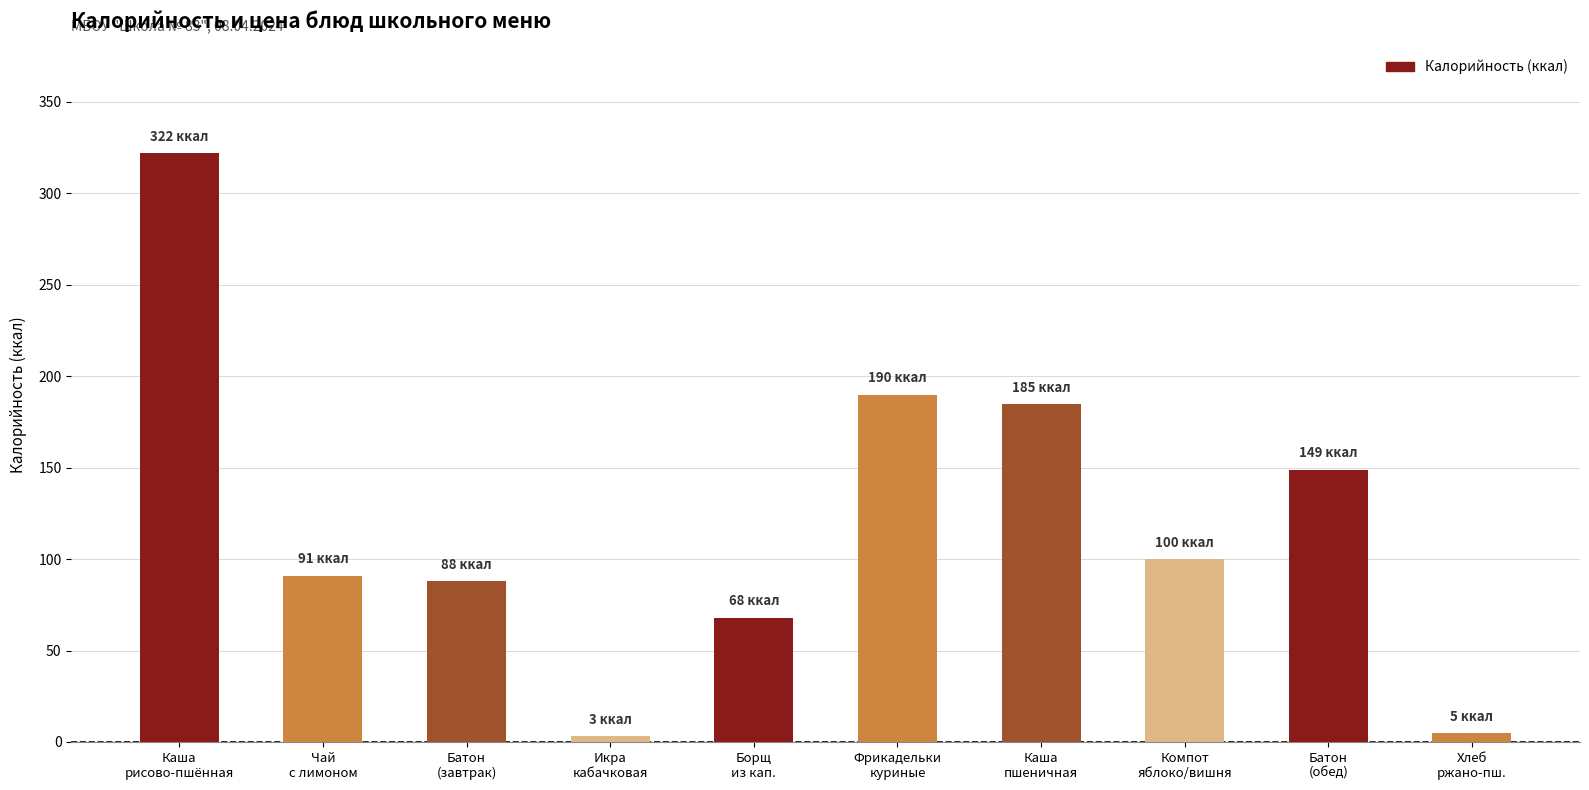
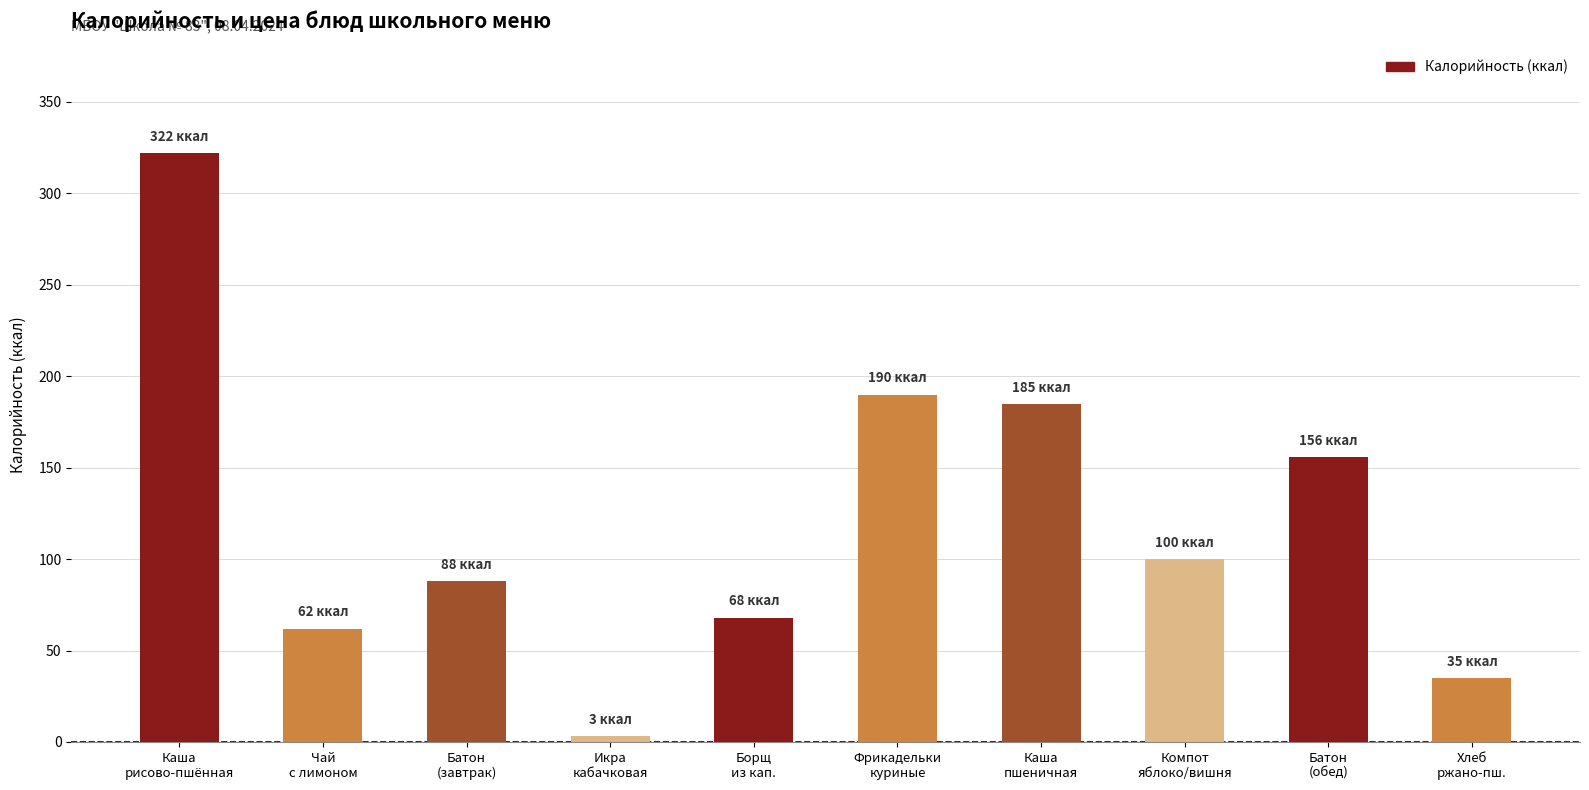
  {
    "Каша рисово-пшённая": 322,
-   "Чай с лимоном": 91,
+   "Чай с лимоном": 62,
    "Батон (завтрак)": 88,
    "Икра кабачковая": 3,
    "Борщ из кап.": 68,
    "Фрикадельки куриные": 190,
    "Каша пшеничная": 185,
    "Компот яблоко/вишня": 100,
-   "Батон (обед)": 149,
-   "Хлеб ржано-пш.": 5
+   "Батон (обед)": 156,
+   "Хлеб ржано-пш.": 35
  }
